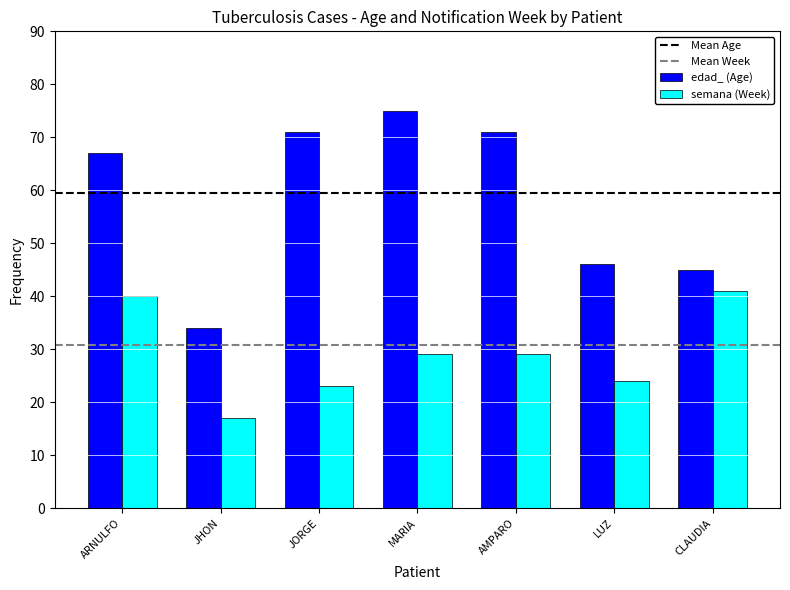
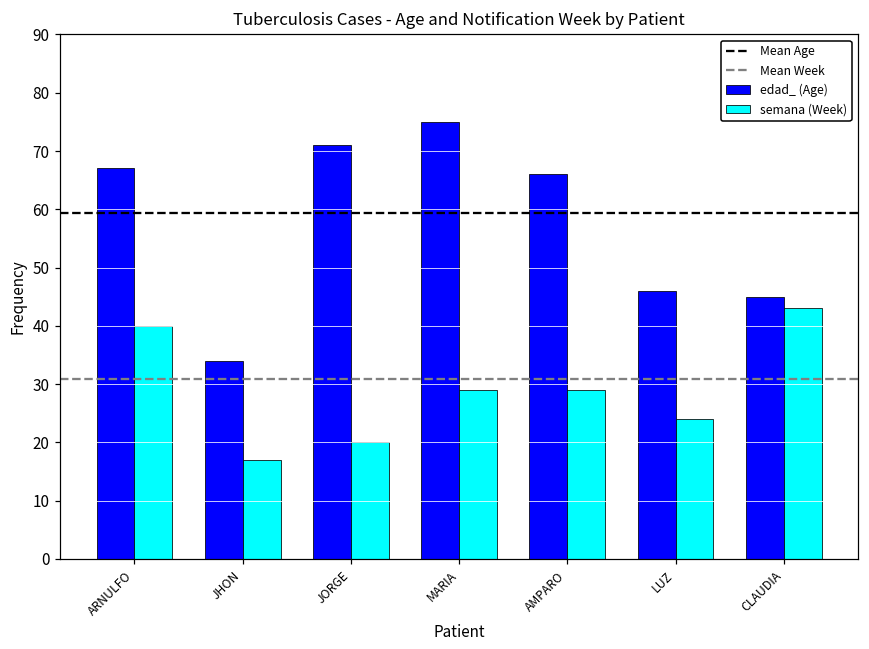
  {
    "edad_ (Age)": {
      "ARNULFO": 67,
      "JHON": 34,
      "JORGE": 71,
      "MARIA": 75,
-     "AMPARO": 71,
+     "AMPARO": 66,
      "LUZ": 46,
      "CLAUDIA": 45
    },
    "semana (Week)": {
      "ARNULFO": 40,
      "JHON": 17,
-     "JORGE": 23,
+     "JORGE": 20,
      "MARIA": 29,
      "AMPARO": 29,
      "LUZ": 24,
-     "CLAUDIA": 41
+     "CLAUDIA": 43
    }
  }
